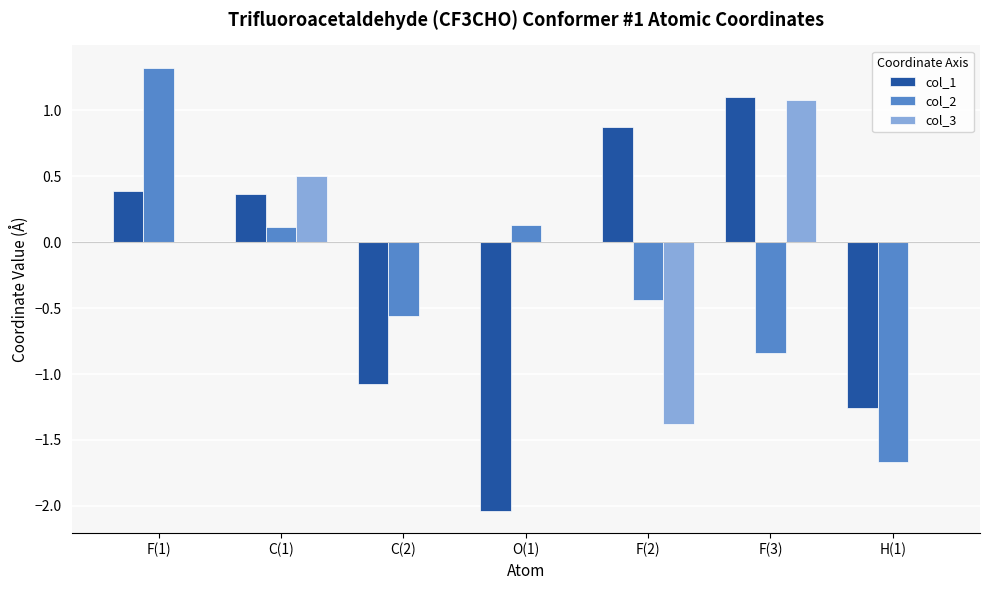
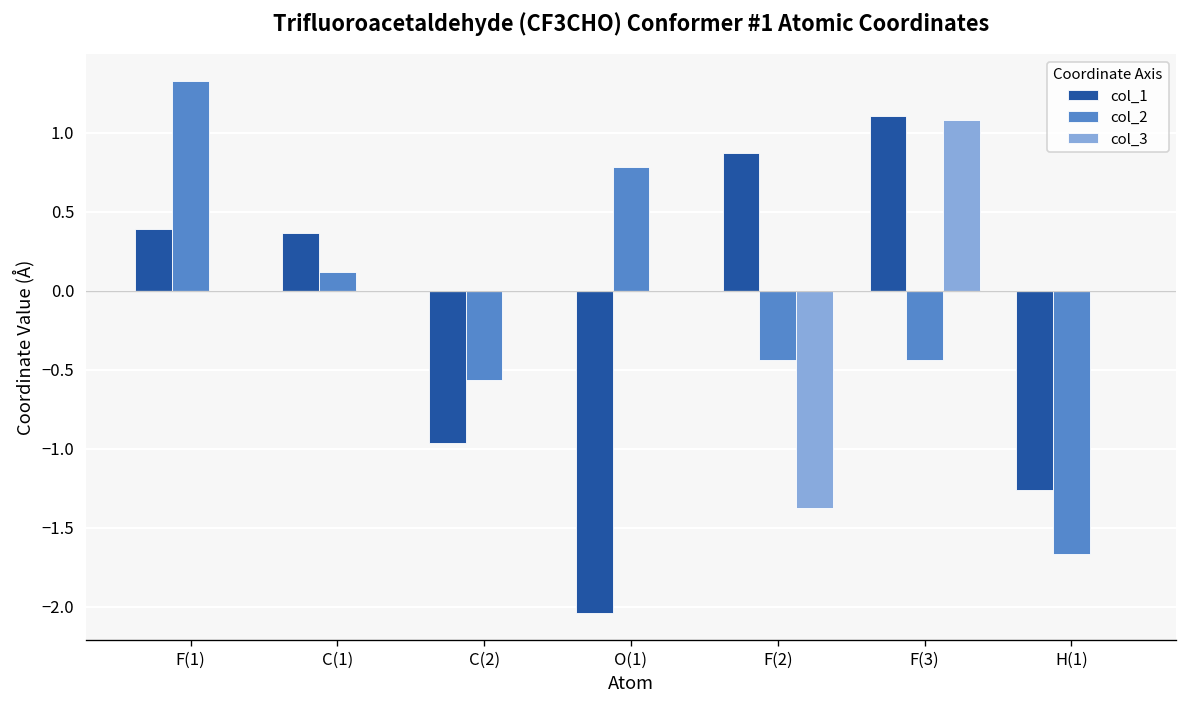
  {
    "col_1": {
      "F(1)": 0.39,
      "C(1)": 0.36,
-     "C(2)": -1.07,
+     "C(2)": -0.97,
      "O(1)": -2.04,
      "F(2)": 0.87,
      "F(3)": 1.10,
      "H(1)": -1.26
    },
    "col_2": {
      "F(1)": 1.33,
      "C(1)": 0.12,
      "C(2)": -0.56,
-     "O(1)": 0.13,
+     "O(1)": 0.78,
      "F(2)": -0.44,
-     "F(3)": -0.84,
+     "F(3)": -0.44,
      "H(1)": -1.67
    },
    "col_3": {
-     "C(1)": 0.5,
+     "C(1)": 0.0,
      "F(2)": -1.38,
      "F(3)": 1.1
    }
  }
